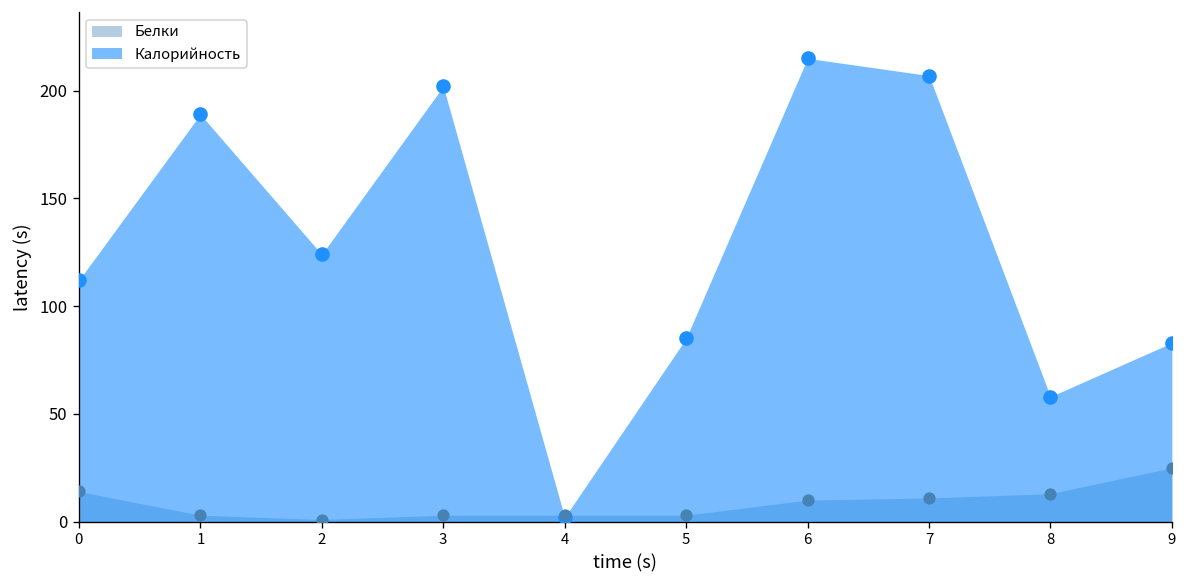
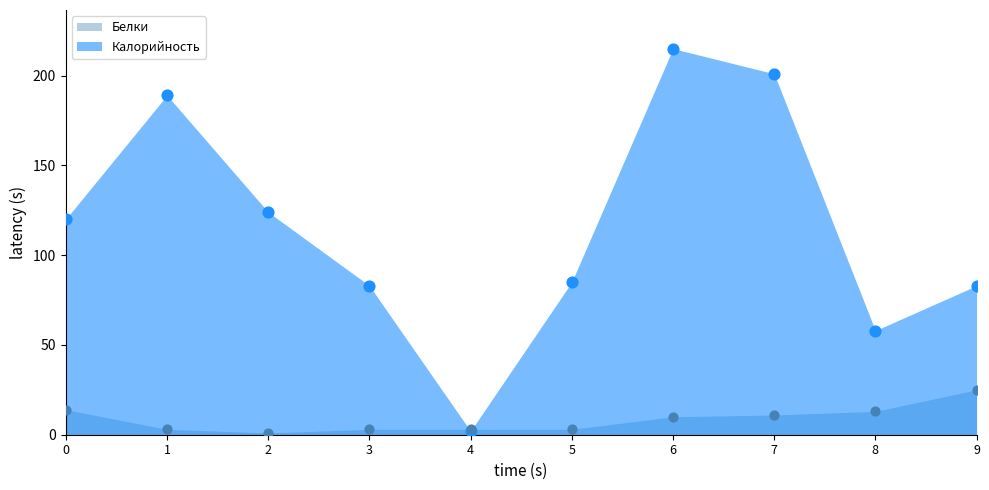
  {
    "Белки": {
      "0": 14,
      "1": 3,
      "3": 3,
      "5": 3,
      "6": 10,
      "7": 11,
      "8": 13,
      "9": 25
    },
    "Калорийность": {
-     "0": 112,
+     "0": 120,
      "1": 189,
      "2": 124,
-     "3": 202,
+     "3": 83,
      "5": 85,
      "6": 215,
-     "7": 207,
+     "7": 201,
      "8": 58,
      "9": 83
    }
  }
